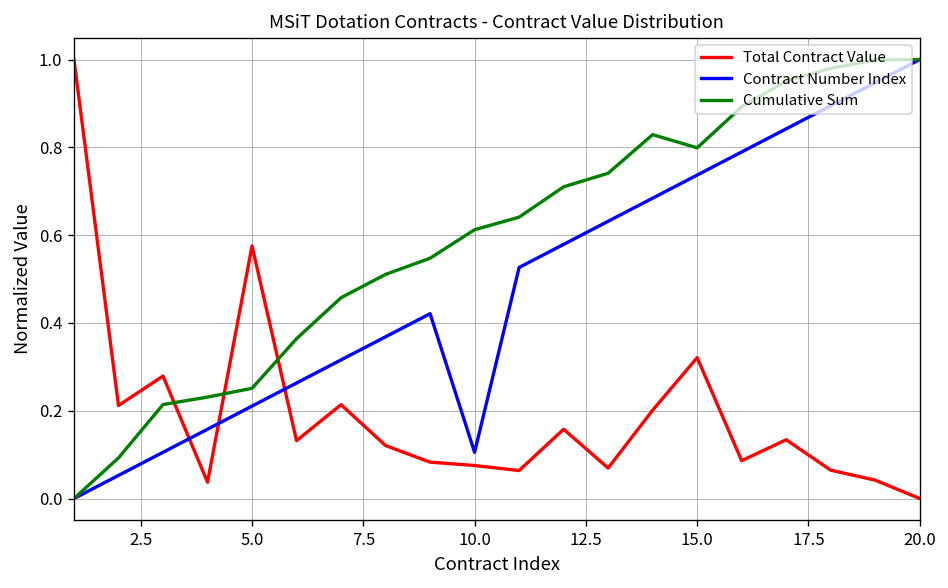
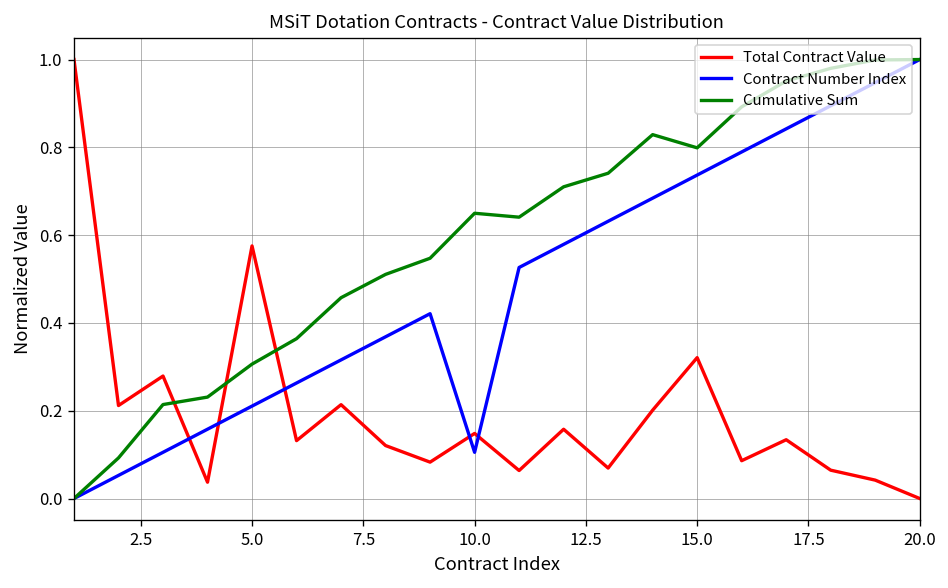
  {
    "Total Contract Value": {
      "5.0": 0.58,
-     "10.0": 0.08,
+     "10.0": 0.15,
      "15.0": 0.32,
      "20.0": 0.00
    },
    "Contract Number Index": {
      "5.0": 0.21,
      "10.0": 0.11,
      "15.0": 0.74
    },
    "Cumulative Sum": {
-     "5.0": 0.25,
-     "10.0": 0.61,
+     "5.0": 0.31,
+     "10.0": 0.65,
      "15.0": 0.80
    }
  }
